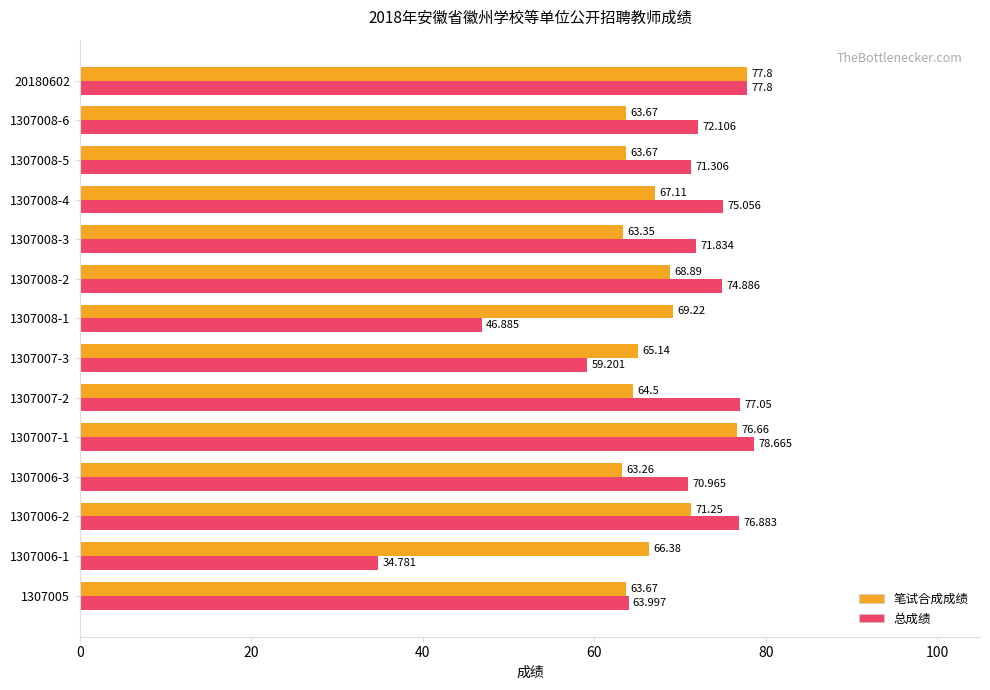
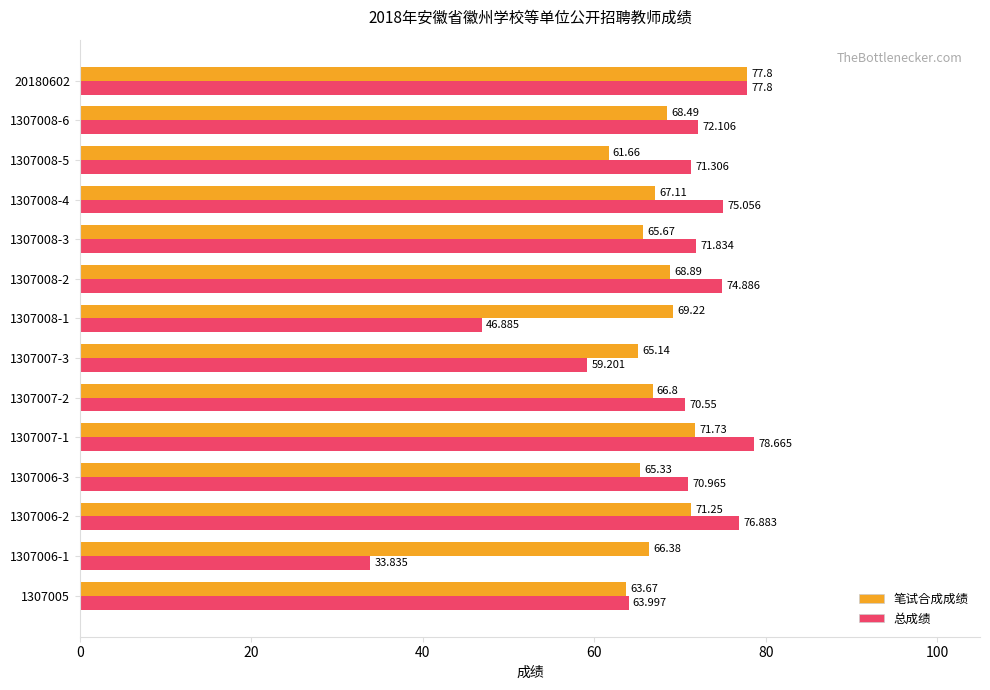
  {
    "笔试合成成绩": {
      "20180602": 77.8,
-     "1307008-6": 63.67,
-     "1307008-5": 63.67,
+     "1307008-6": 68.49,
+     "1307008-5": 61.66,
      "1307008-4": 67.11,
-     "1307008-3": 63.35,
+     "1307008-3": 65.67,
      "1307008-2": 68.89,
      "1307008-1": 69.22,
      "1307007-3": 65.14,
-     "1307007-2": 64.5,
-     "1307007-1": 76.66,
-     "1307006-3": 63.26,
+     "1307007-2": 66.8,
+     "1307007-1": 71.73,
+     "1307006-3": 65.33,
      "1307006-2": 71.25,
      "1307006-1": 66.38,
      "1307005": 63.67
    },
    "总成绩": {
      "20180602": 77.8,
      "1307008-6": 72.106,
      "1307008-5": 71.306,
      "1307008-4": 75.056,
      "1307008-3": 71.834,
      "1307008-2": 74.886,
      "1307008-1": 46.885,
      "1307007-3": 59.201,
-     "1307007-2": 77.05,
+     "1307007-2": 70.55,
      "1307007-1": 78.665,
      "1307006-3": 70.965,
      "1307006-2": 76.883,
-     "1307006-1": 34.781,
+     "1307006-1": 33.835,
      "1307005": 63.997
    }
  }
